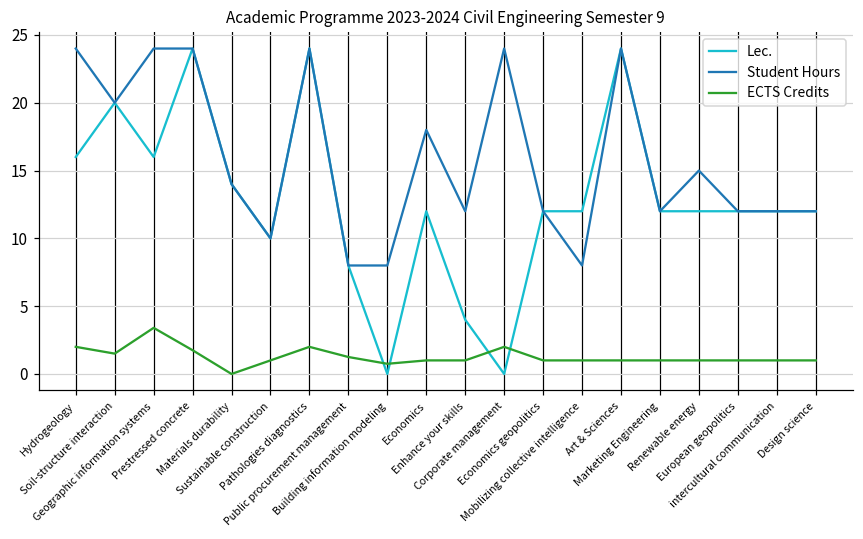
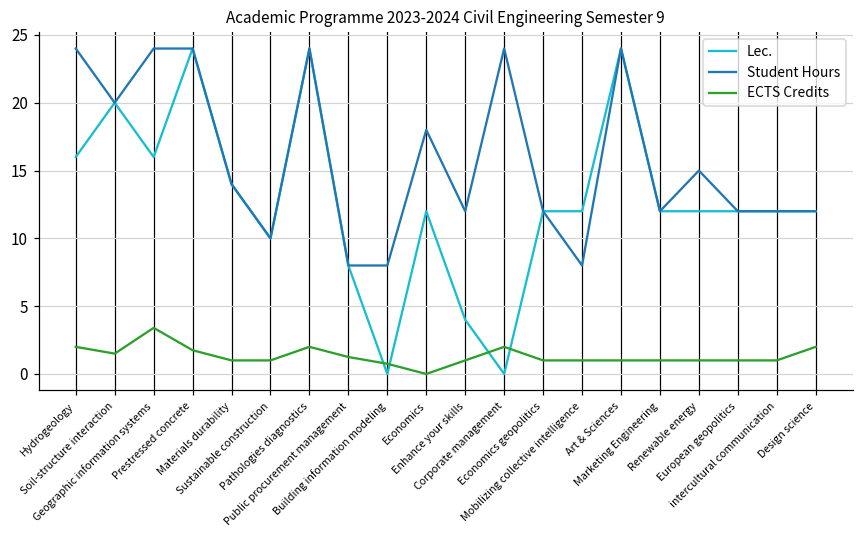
  {
    "Lec.": {
      "Hydrogeology": 16,
      "Geographic information systems": 16,
      "Building information modeling": 0,
      "Economics": 12,
      "Enhance your skills": 4,
      "Corporate management": 0,
      "Mobilizing collective intelligence": 12,
      "Renewable energy": 12
    },
    "Student Hours": {
      "Hydrogeology": 24,
      "Geographic information systems": 24,
      "Building information modeling": 8,
      "Economics": 18,
      "Enhance your skills": 12,
      "Corporate management": 24,
      "Mobilizing collective intelligence": 8,
      "Renewable energy": 15
    },
    "ECTS Credits": {
      "Hydrogeology": 2,
      "Soil-structure interaction": 1.5,
      "Geographic information systems": 3.4,
      "Prestressed concrete": 1.8,
-     "Materials durability": 0,
+     "Materials durability": 1,
      "Sustainable construction": 1,
      "Pathologies diagnostics": 2,
      "Public procurement management": 1.3,
      "Building information modeling": 0.8,
-     "Economics": 1,
+     "Economics": 0,
      "Enhance your skills": 1,
      "Corporate management": 2,
      "Economics geopolitics": 1,
      "Mobilizing collective intelligence": 1,
      "Art & Sciences": 1,
      "Marketing Engineering": 1,
      "Renewable energy": 1,
      "European geopolitics": 1,
      "intercultural communication": 1,
-     "Design science": 1
+     "Design science": 2
    }
  }
